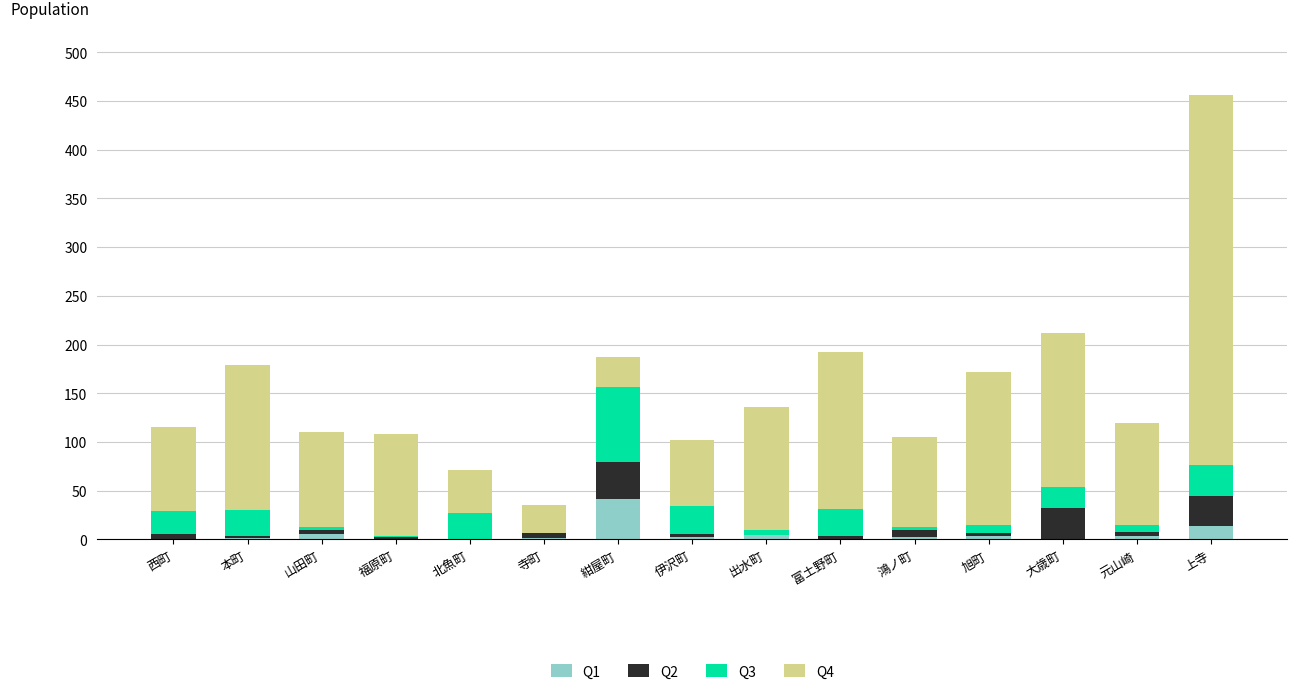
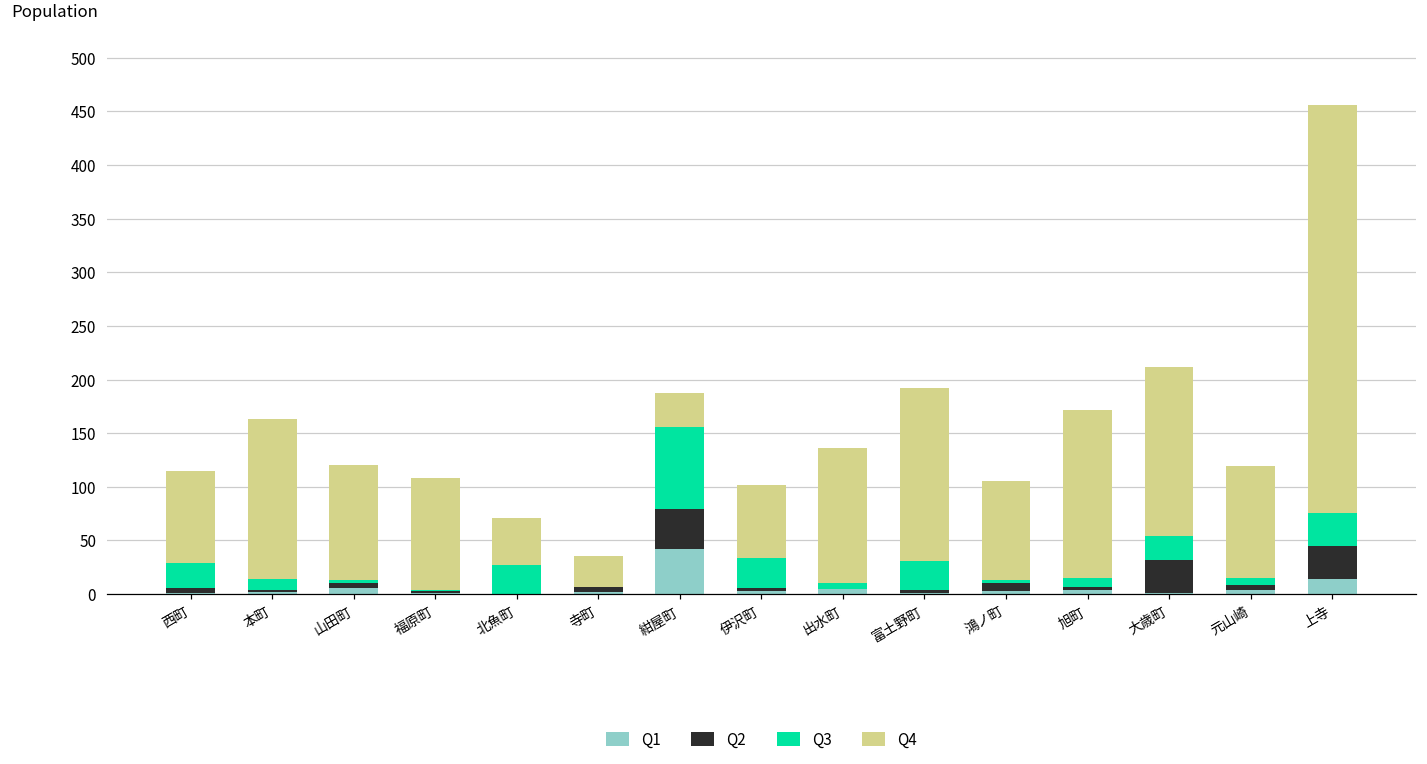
  {
    "Q1": {
      "山田町": 10,
      "北魚町": 0,
      "紺屋町": 40,
      "伊沢町": 0,
      "出水町": 10,
      "鴻ノ町": 0,
      "旭町": 0,
      "元山崎": 0,
      "上寺": 10
    },
    "Q2": {
      "西町": 10,
      "山田町": 0,
      "北魚町": 0,
      "寺町": 10,
      "紺屋町": 40,
      "伊沢町": 0,
      "出水町": 0,
      "富土野町": 0,
      "鴻ノ町": 10,
      "旭町": 0,
      "大歳町": 30,
      "元山崎": 0,
      "上寺": 30
    },
    "Q3": {
      "西町": 20,
-     "本町": 30,
+     "本町": 10,
      "山田町": 0,
      "北魚町": 30,
      "寺町": 0,
      "紺屋町": 80,
      "伊沢町": 30,
      "出水町": 10,
      "富土野町": 30,
      "鴻ノ町": 0,
      "旭町": 10,
      "大歳町": 20,
      "元山崎": 10,
      "上寺": 30
    },
    "Q4": {
      "西町": 90,
      "本町": 150,
-     "山田町": 100,
+     "山田町": 110,
      "福原町": 100,
      "北魚町": 40,
      "寺町": 30,
      "紺屋町": 30,
      "伊沢町": 70,
      "出水町": 130,
      "富土野町": 160,
      "鴻ノ町": 90,
      "旭町": 160,
      "大歳町": 160,
      "元山崎": 100,
      "上寺": 380
    }
  }
